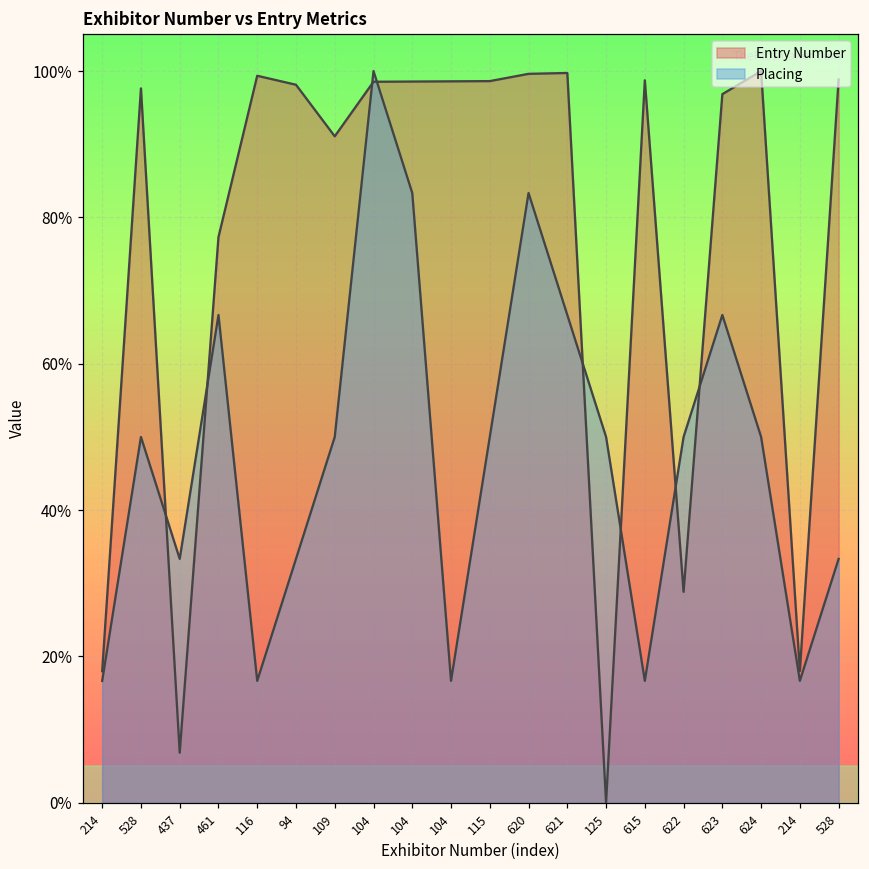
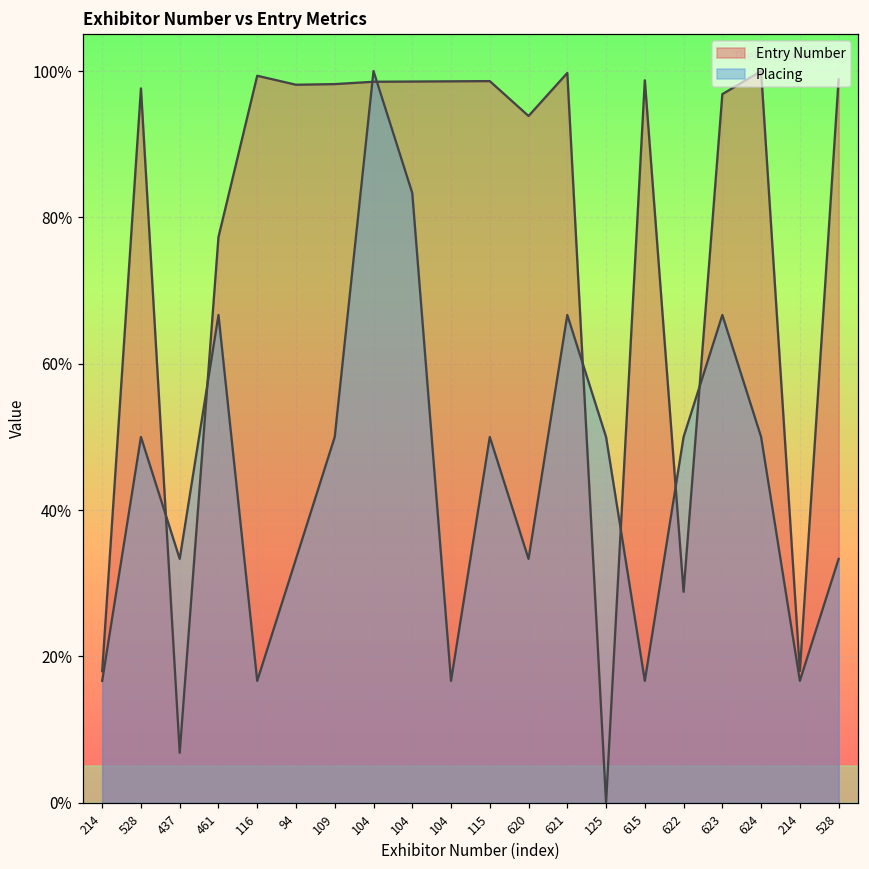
  {
    "Entry Number": {
      "437": "7%",
      "461": "77%",
      "116": "99%",
      "94": "98%",
-     "109": "91%",
+     "109": "98%",
      "115": "99%",
-     "620": "100%",
+     "620": "94%",
      "621": "100%",
      "615": "99%",
      "622": "29%",
      "623": "97%"
    },
    "Placing": {
      "437": "33%",
      "461": "67%",
      "116": "17%",
      "94": "33%",
      "109": "50%",
      "115": "50%",
-     "620": "83%",
+     "620": "33%",
      "621": "67%",
      "125": "50%",
      "615": "17%",
      "622": "50%",
      "623": "67%",
      "624": "50%"
    }
  }
